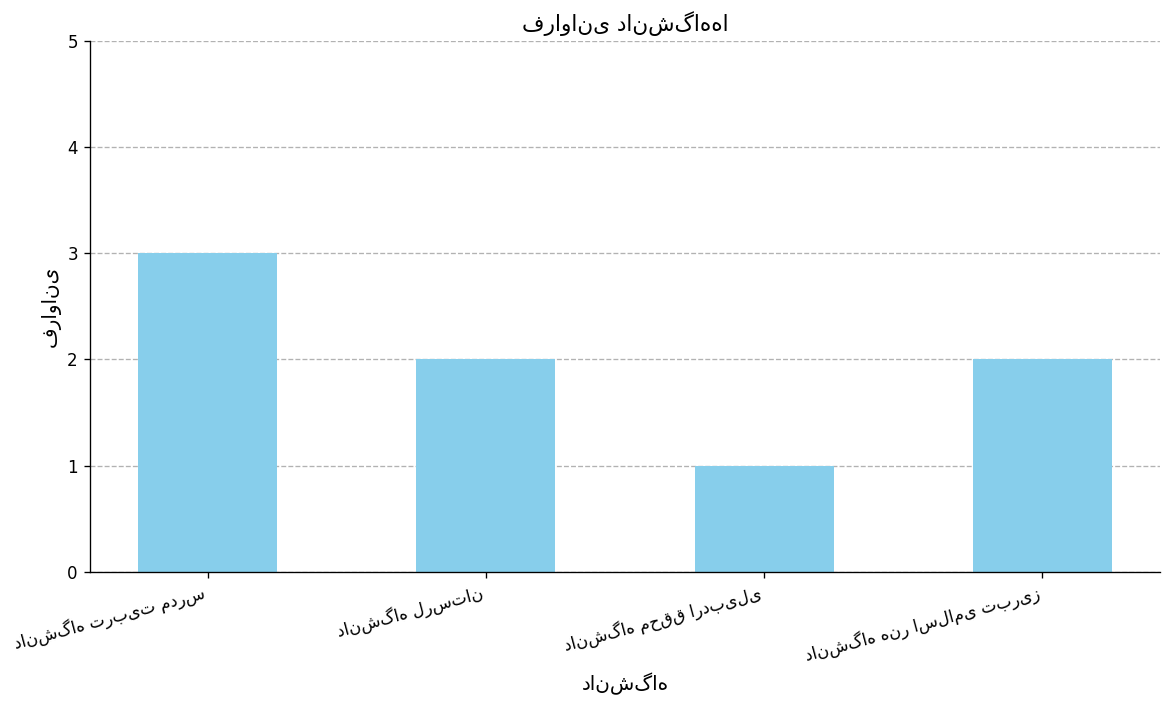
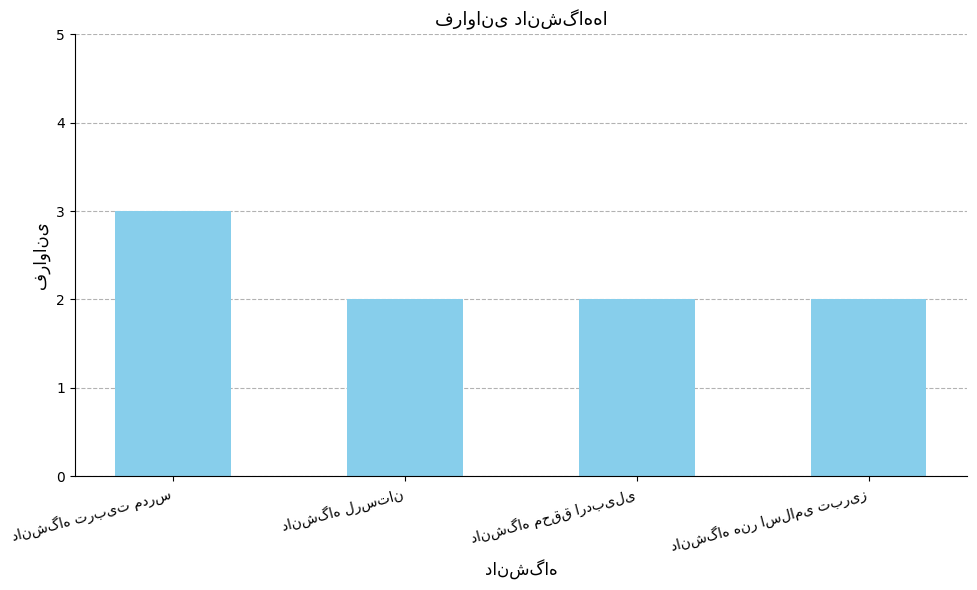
  {
    "دانشگاه تربیت مدرس": 3,
    "دانشگاه لرستان": 2,
-   "دانشگاه محقق اردبیلی": 1,
+   "دانشگاه محقق اردبیلی": 2,
    "دانشگاه هنر اسلامی تبریز": 2
  }
